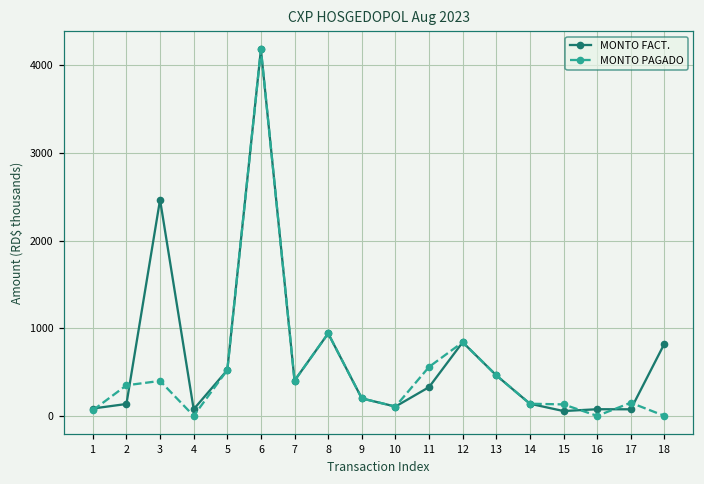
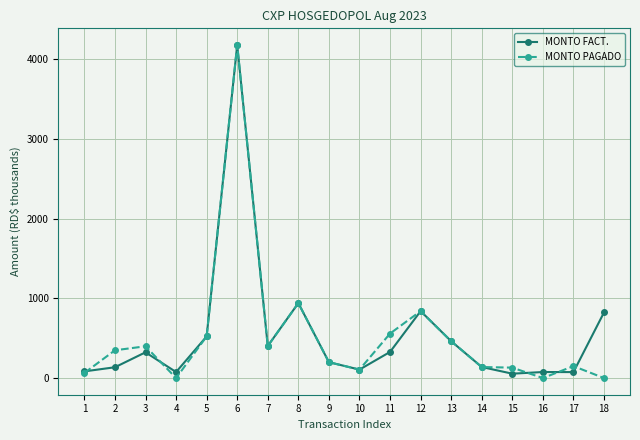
  {
    "MONTO FACT.": {
      "2": 100,
-     "3": 2500,
+     "3": 300,
      "4": 100,
      "11": 300,
      "15": 100,
      "16": 100,
      "17": 100,
      "18": 800
    },
    "MONTO PAGADO": {
      "2": 300,
      "3": 400,
      "4": 0,
      "11": 600,
      "15": 100,
      "16": 0,
      "17": 200,
      "18": 0
    }
  }
